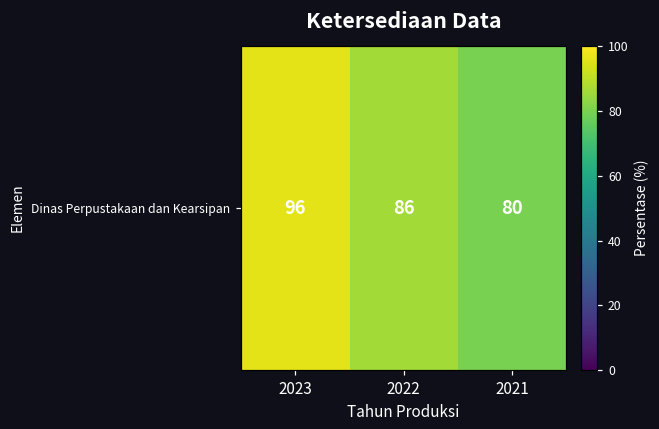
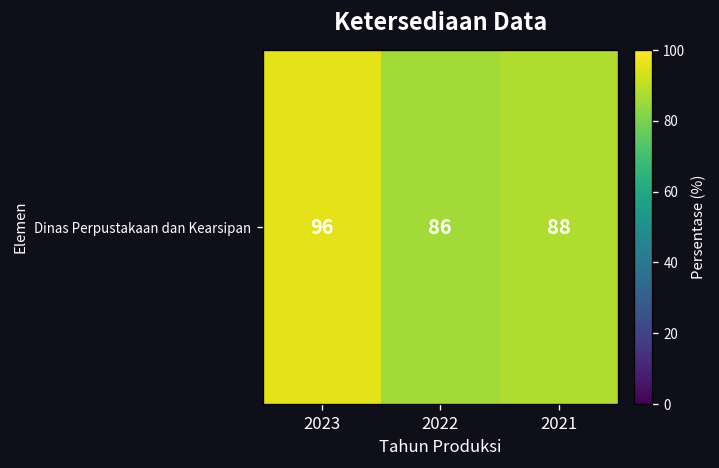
  {
    "Dinas Perpustakaan dan Kearsipan": {
      "2023": 96,
      "2022": 86,
-     "2021": 80
+     "2021": 88
    }
  }
